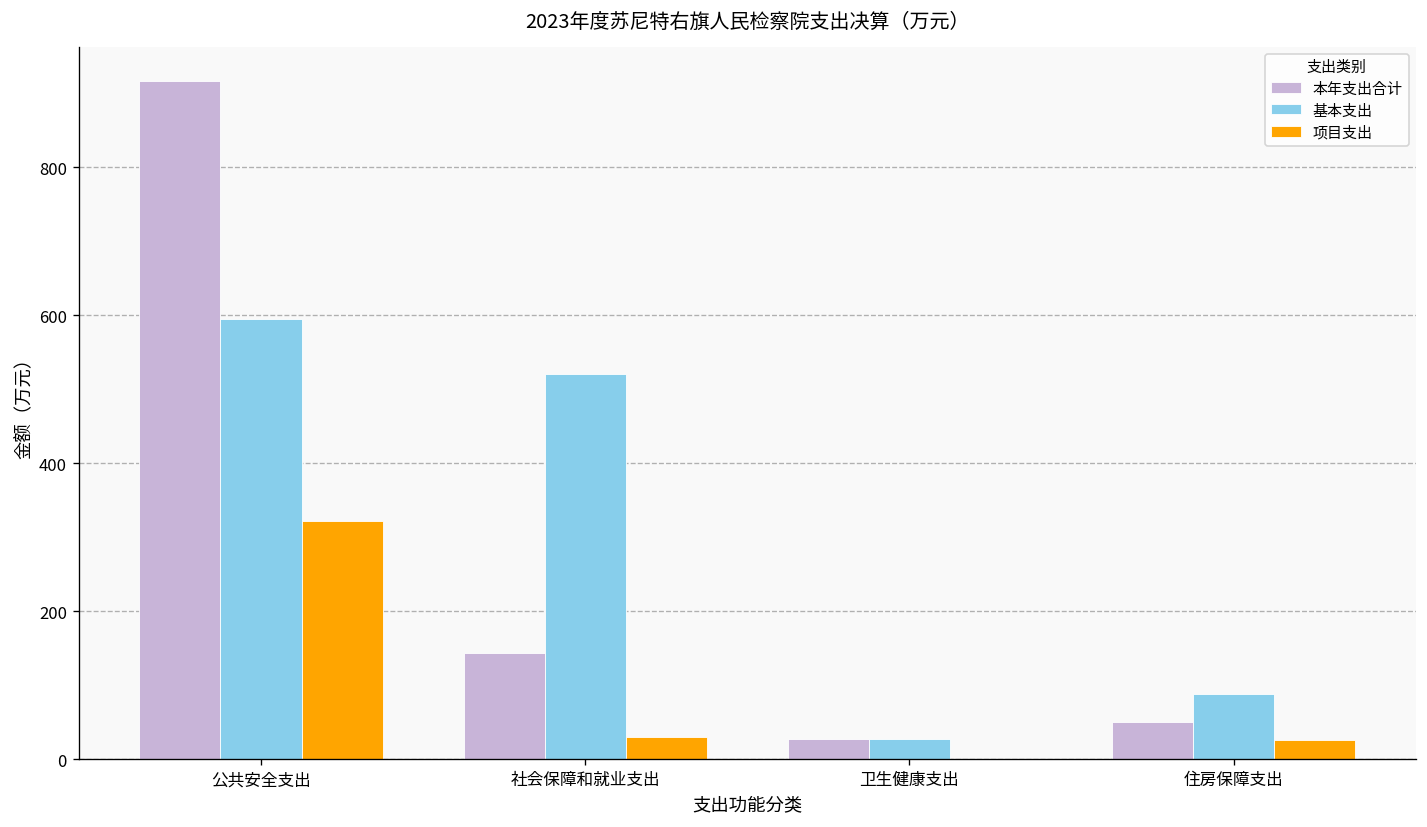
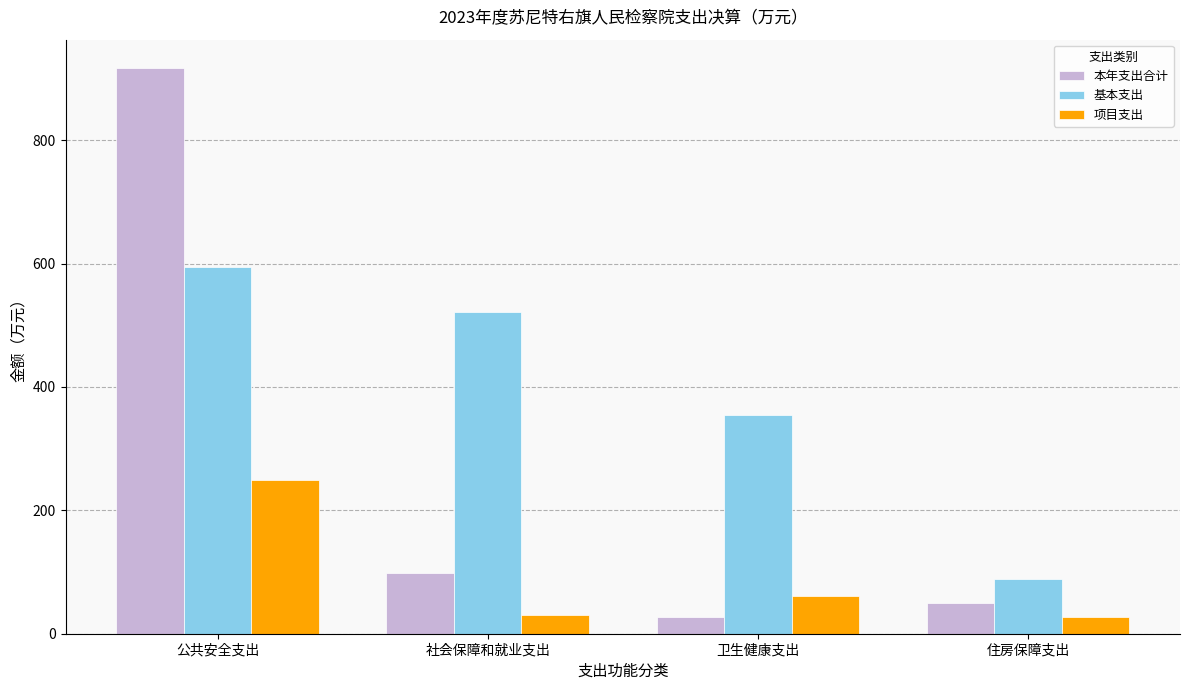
  {
    "本年支出合计": {
      "公共安全支出": 920,
-     "社会保障和就业支出": 140,
+     "社会保障和就业支出": 100,
      "卫生健康支出": 30,
      "住房保障支出": 50
    },
    "基本支出": {
      "公共安全支出": 590,
      "社会保障和就业支出": 520,
-     "卫生健康支出": 30,
+     "卫生健康支出": 360,
      "住房保障支出": 90
    },
    "项目支出": {
-     "公共安全支出": 320,
+     "公共安全支出": 250,
      "社会保障和就业支出": 30,
-     "卫生健康支出": 0,
+     "卫生健康支出": 60,
      "住房保障支出": 30
    }
  }
